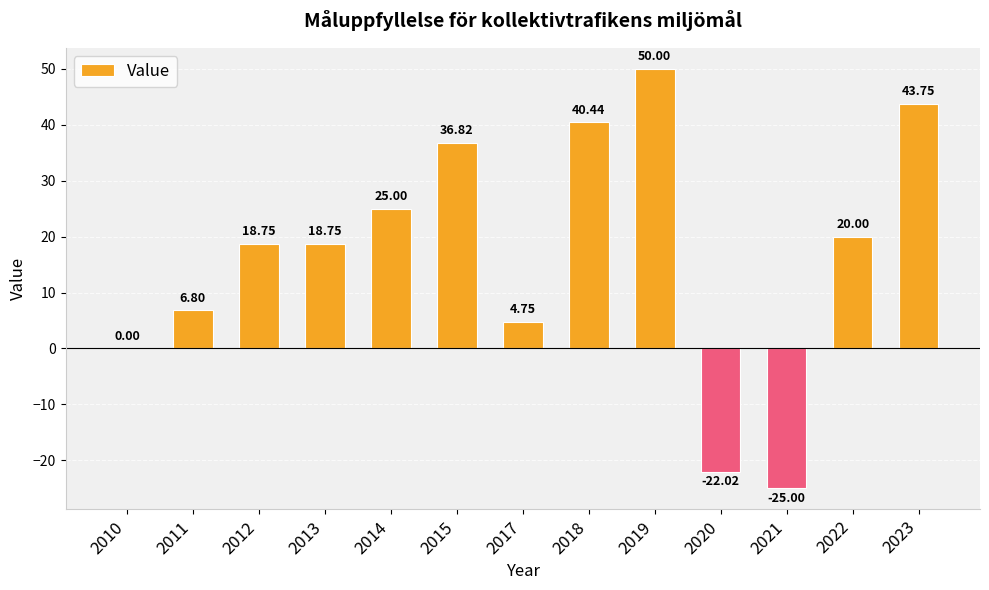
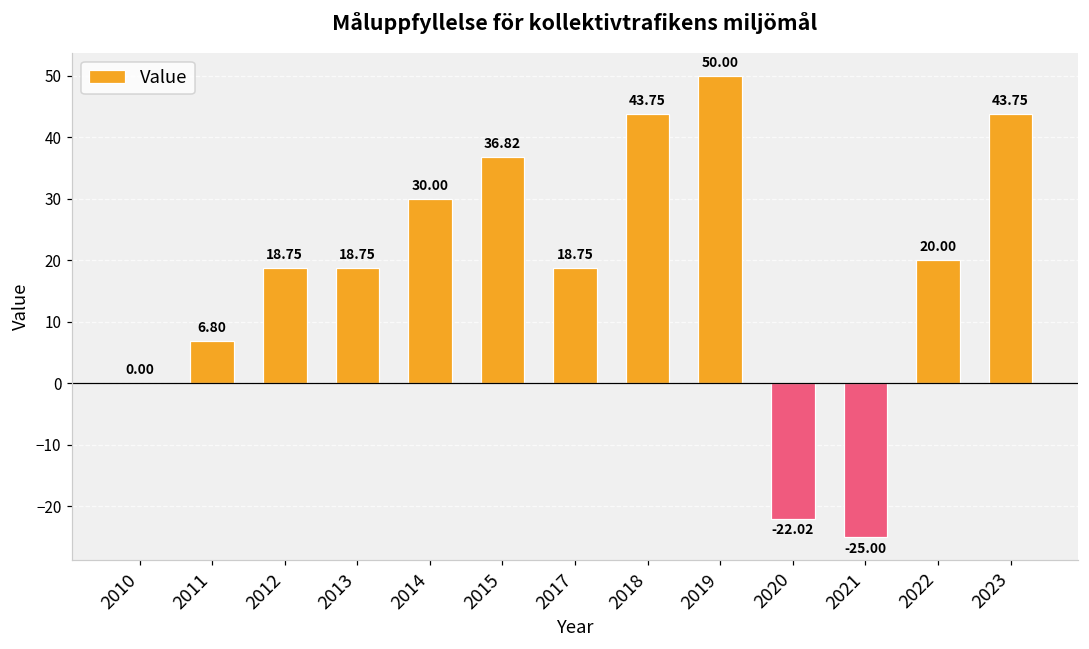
  {
    "2010": 0.00,
    "2011": 6.80,
    "2012": 18.75,
    "2013": 18.75,
-   "2014": 25.00,
+   "2014": 30.00,
    "2015": 36.82,
-   "2017": 4.75,
-   "2018": 40.44,
+   "2017": 18.75,
+   "2018": 43.75,
    "2019": 50.00,
    "2020": -22.02,
    "2021": -25.00,
    "2022": 20.00,
    "2023": 43.75
  }
